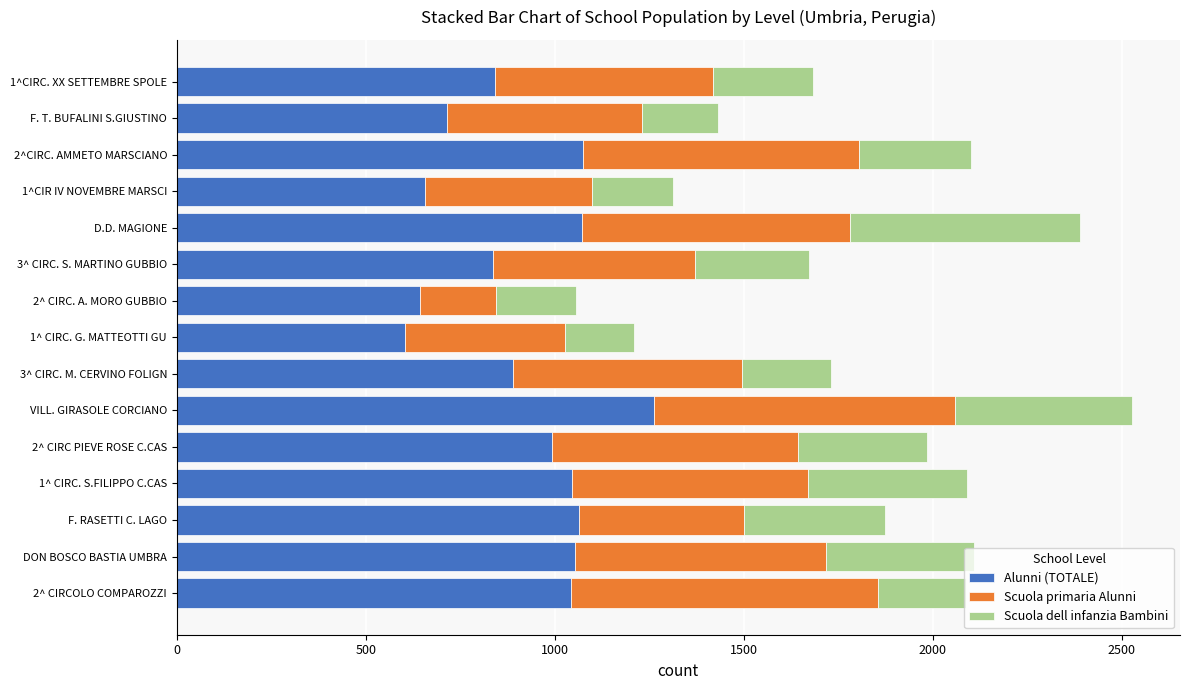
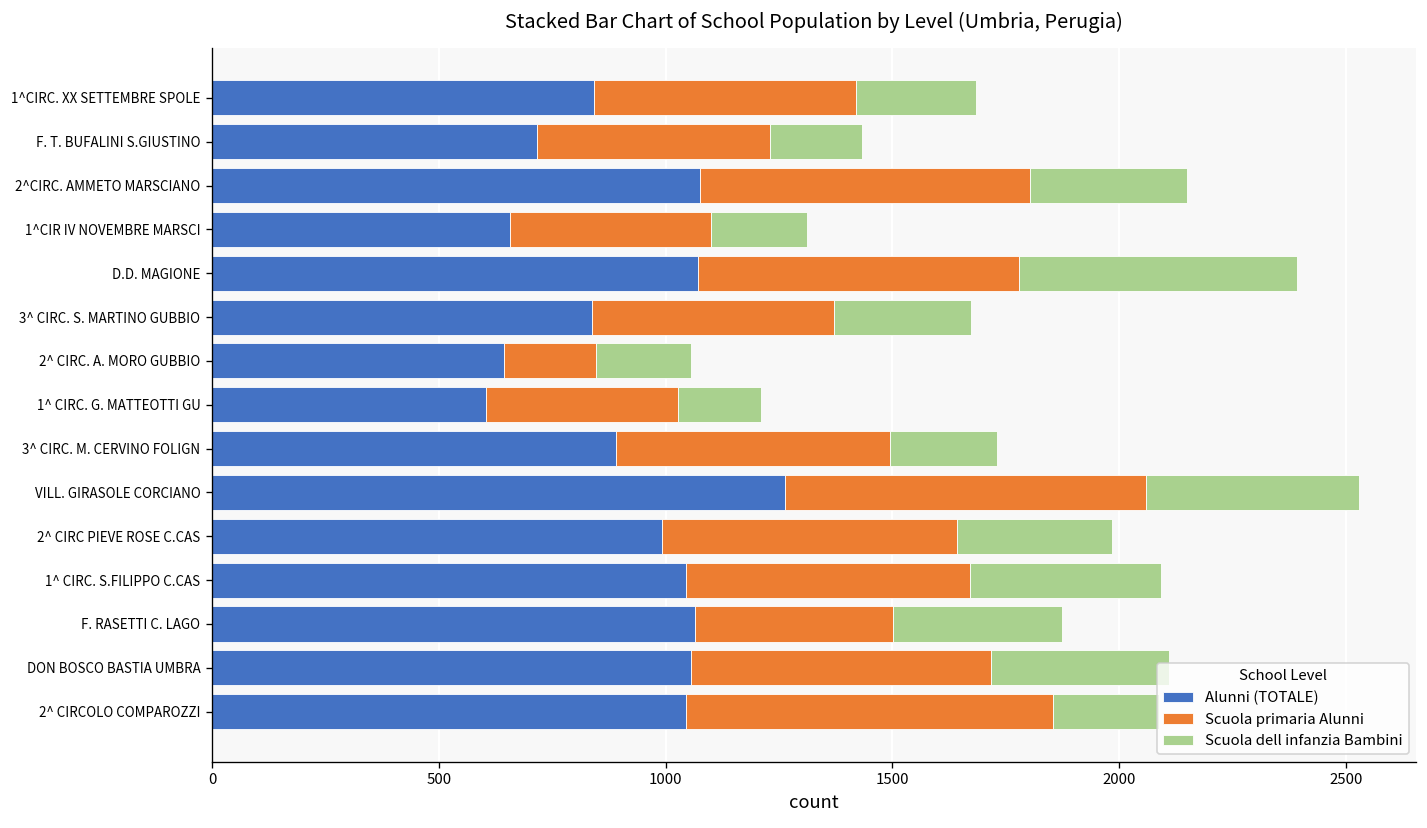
  {
    "Alunni (TOTALE)": {
      "1^CIRC. XX SETTEMBRE SPOLE": 840,
      "F. T. BUFALINI S.GIUSTINO": 720,
      "2^CIRC. AMMETO MARSCIANO": 1080,
      "1^CIR IV NOVEMBRE MARSCI": 660,
      "D.D. MAGIONE": 1070,
      "3^ CIRC. S. MARTINO GUBBIO": 840,
      "2^ CIRC. A. MORO GUBBIO": 640,
      "1^ CIRC. G. MATTEOTTI GU": 610,
      "3^ CIRC. M. CERVINO FOLIGN": 890,
      "VILL. GIRASOLE CORCIANO": 1260,
      "2^ CIRC PIEVE ROSE C.CAS": 990,
      "1^ CIRC. S.FILIPPO C.CAS": 1050,
      "F. RASETTI C. LAGO": 1070,
      "DON BOSCO BASTIA UMBRA": 1060,
      "2^ CIRCOLO COMPAROZZI": 1040
    },
    "Scuola primaria Alunni": {
      "1^CIRC. XX SETTEMBRE SPOLE": 580,
      "F. T. BUFALINI S.GIUSTINO": 520,
      "2^CIRC. AMMETO MARSCIANO": 730,
      "1^CIR IV NOVEMBRE MARSCI": 440,
      "D.D. MAGIONE": 710,
      "3^ CIRC. S. MARTINO GUBBIO": 540,
      "2^ CIRC. A. MORO GUBBIO": 200,
      "1^ CIRC. G. MATTEOTTI GU": 420,
      "3^ CIRC. M. CERVINO FOLIGN": 600,
      "VILL. GIRASOLE CORCIANO": 800,
      "2^ CIRC PIEVE ROSE C.CAS": 650,
      "1^ CIRC. S.FILIPPO C.CAS": 620,
      "F. RASETTI C. LAGO": 440,
      "DON BOSCO BASTIA UMBRA": 660,
      "2^ CIRCOLO COMPAROZZI": 810
    },
    "Scuola dell infanzia Bambini": {
      "1^CIRC. XX SETTEMBRE SPOLE": 270,
      "F. T. BUFALINI S.GIUSTINO": 200,
-     "2^CIRC. AMMETO MARSCIANO": 300,
+     "2^CIRC. AMMETO MARSCIANO": 350,
      "1^CIR IV NOVEMBRE MARSCI": 210,
      "D.D. MAGIONE": 610,
      "3^ CIRC. S. MARTINO GUBBIO": 300,
      "2^ CIRC. A. MORO GUBBIO": 210,
      "1^ CIRC. G. MATTEOTTI GU": 180,
      "3^ CIRC. M. CERVINO FOLIGN": 240,
      "VILL. GIRASOLE CORCIANO": 470,
      "2^ CIRC PIEVE ROSE C.CAS": 340,
      "1^ CIRC. S.FILIPPO C.CAS": 420,
      "F. RASETTI C. LAGO": 370
    }
  }
